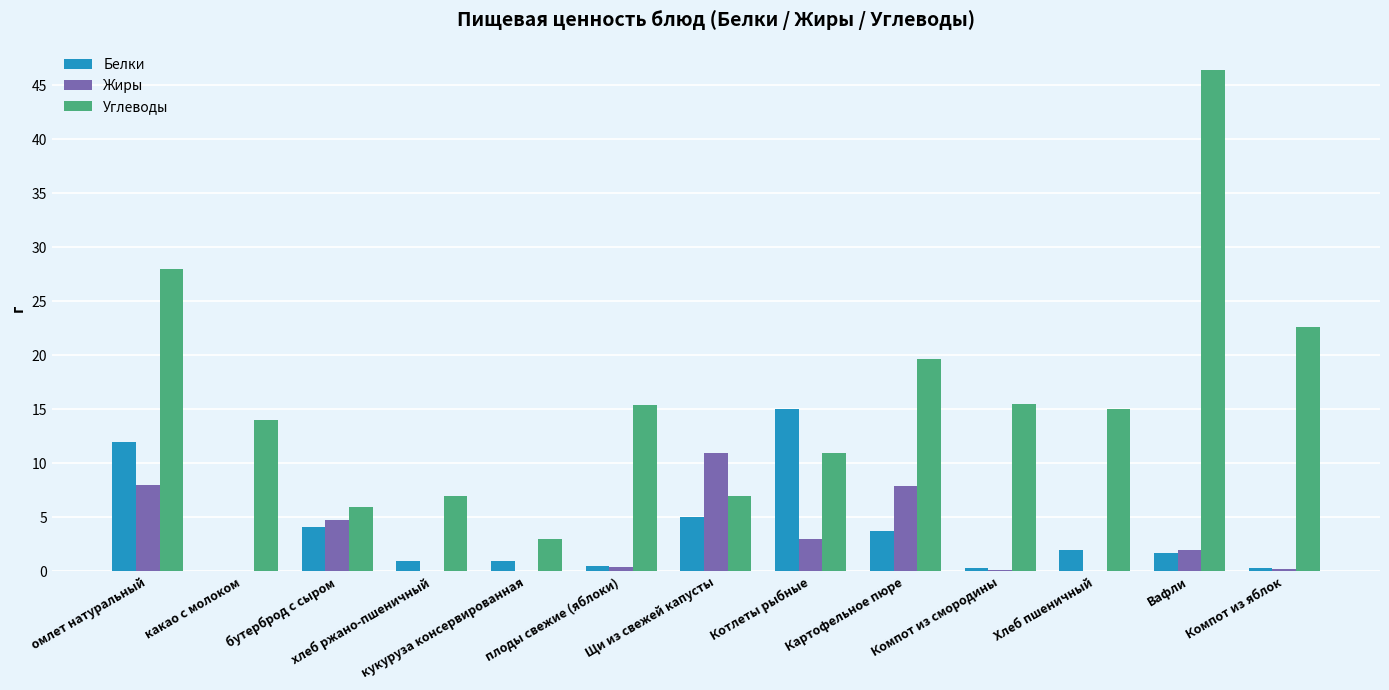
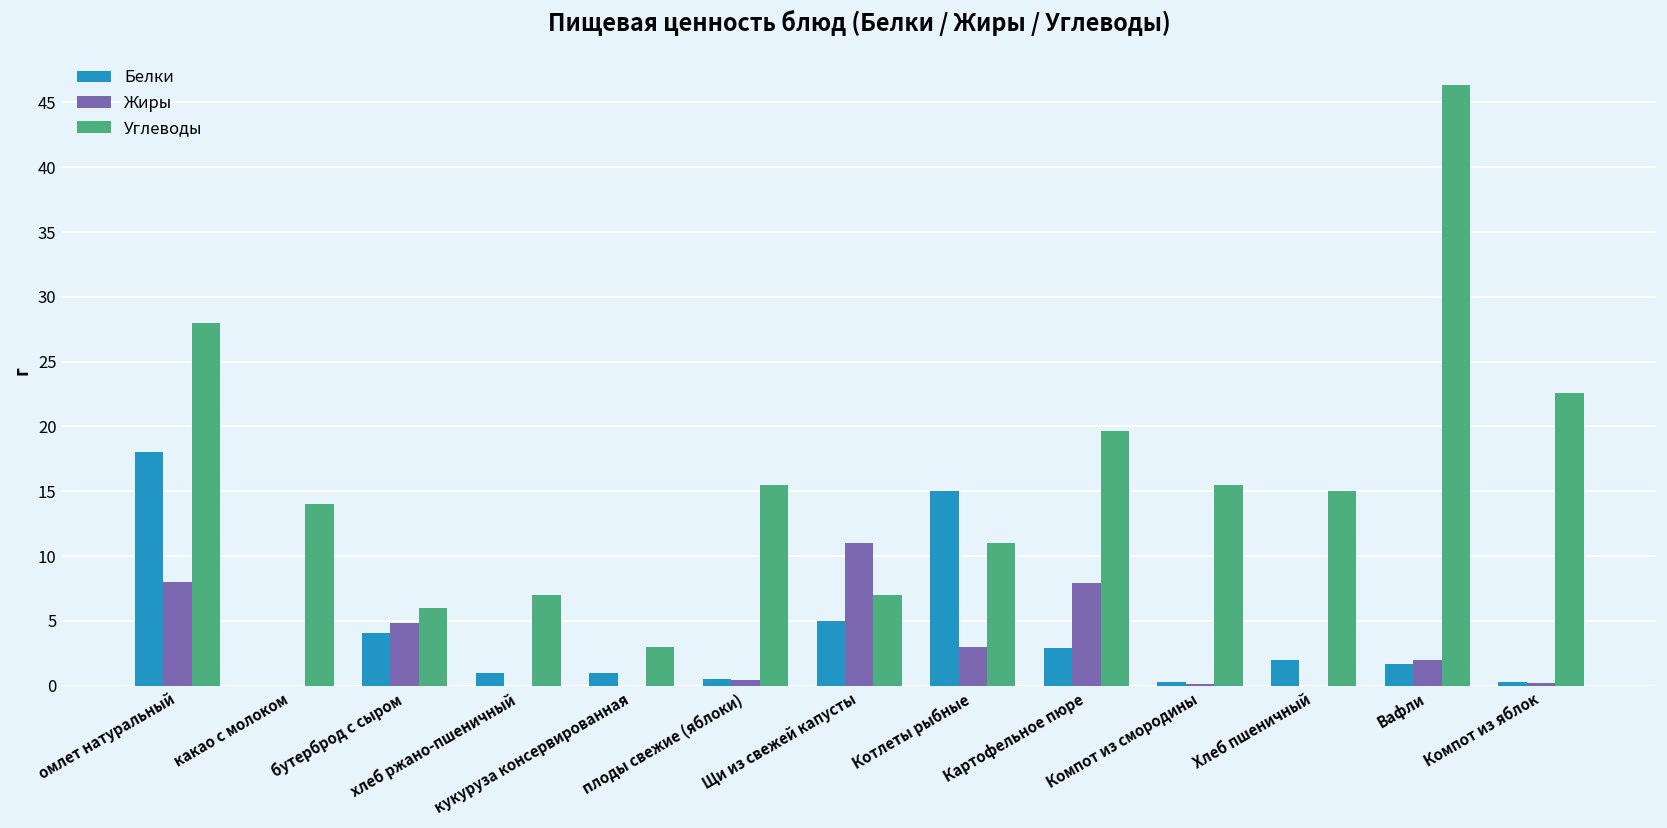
  {
    "Белки": {
-     "омлет натуральный": 12,
+     "омлет натуральный": 18,
      "какао с молоком": 0.0,
      "бутерброд с сыром": 4.1,
      "хлеб ржано-пшеничный": 1.0,
      "кукуруза консервированная": 1.0,
      "плоды свежие (яблоки)": 0.5,
      "Щи из свежей капусты": 5.0,
      "Котлеты рыбные": 15.0,
-     "Картофельное пюре": 3.8,
+     "Картофельное пюре": 2.9,
      "Компот из смородины": 0.3,
      "Хлеб пшеничный": 2.0,
      "Вафли": 1.7,
      "Компот из яблок": 0.3
    },
    "Жиры": {
      "омлет натуральный": 8.0,
      "какао с молоком": 0.0,
      "бутерброд с сыром": 4.8,
      "хлеб ржано-пшеничный": 0.0,
      "кукуруза консервированная": 0.0,
      "плоды свежие (яблоки)": 0.4,
      "Щи из свежей капусты": 11.0,
      "Котлеты рыбные": 3.0,
      "Картофельное пюре": 7.9,
      "Хлеб пшеничный": 0.0,
      "Вафли": 2.0
    },
    "Углеводы": {
      "омлет натуральный": 28.0,
      "какао с молоком": 14.0,
      "бутерброд с сыром": 6.0,
      "хлеб ржано-пшеничный": 7.0,
      "кукуруза консервированная": 3.0,
      "плоды свежие (яблоки)": 15.5,
      "Щи из свежей капусты": 7.0,
      "Котлеты рыбные": 11.0,
      "Картофельное пюре": 19.6,
      "Компот из смородины": 15.5,
      "Хлеб пшеничный": 15.0,
      "Вафли": 46.4,
      "Компот из яблок": 22.6
    }
  }
